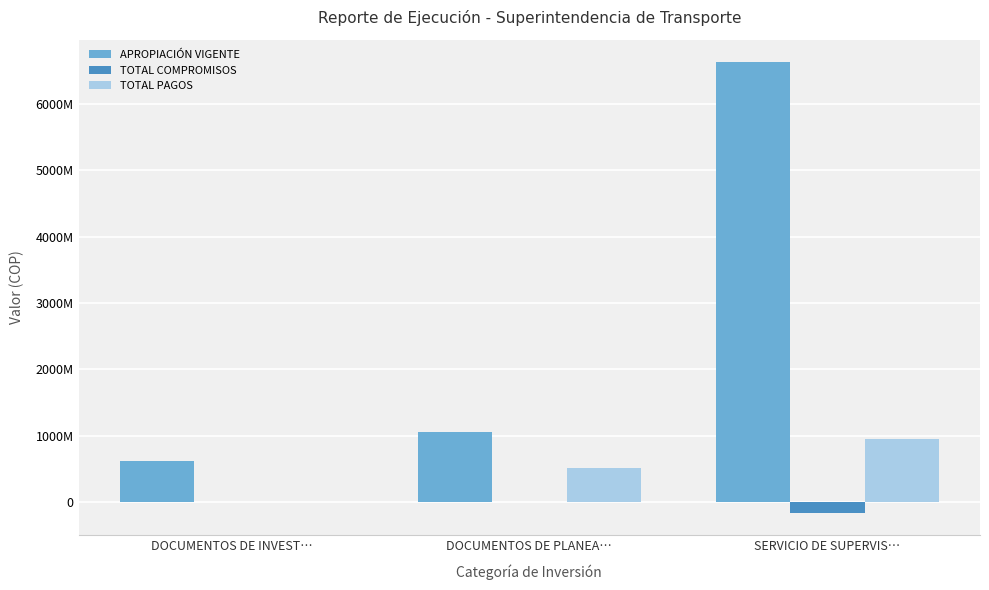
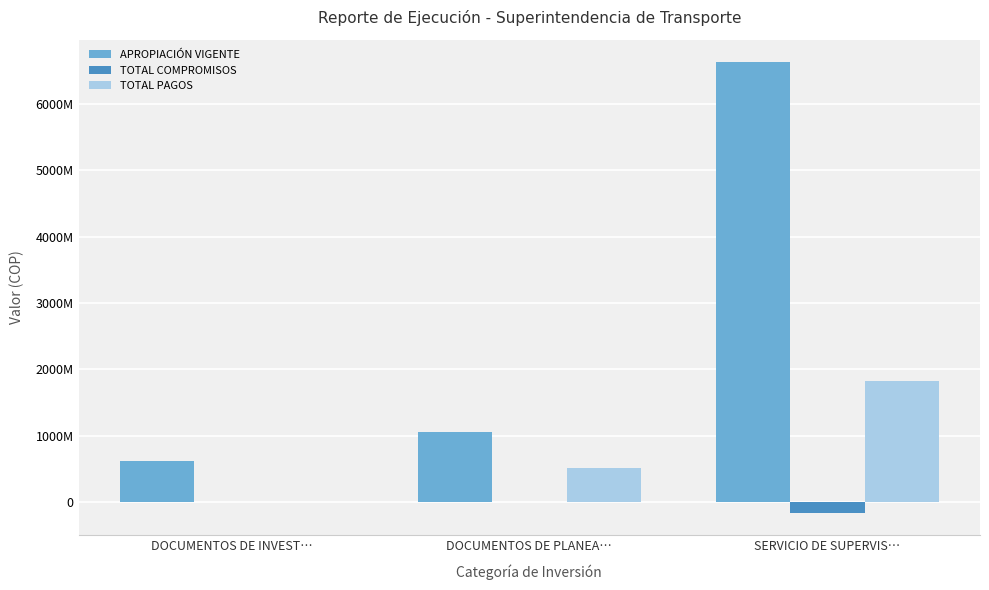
  {
    "TOTAL PAGOS": {
      "DOCUMENTOS DE INVEST…": 0,
      "DOCUMENTOS DE PLANEA…": 500000000,
-     "SERVICIO DE SUPERVIS…": 1000000000
+     "SERVICIO DE SUPERVIS…": 1800000000
    }
  }
